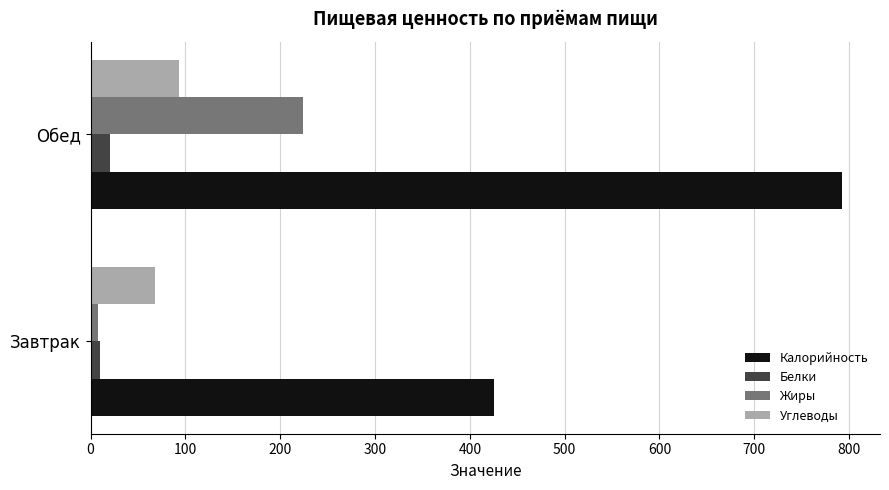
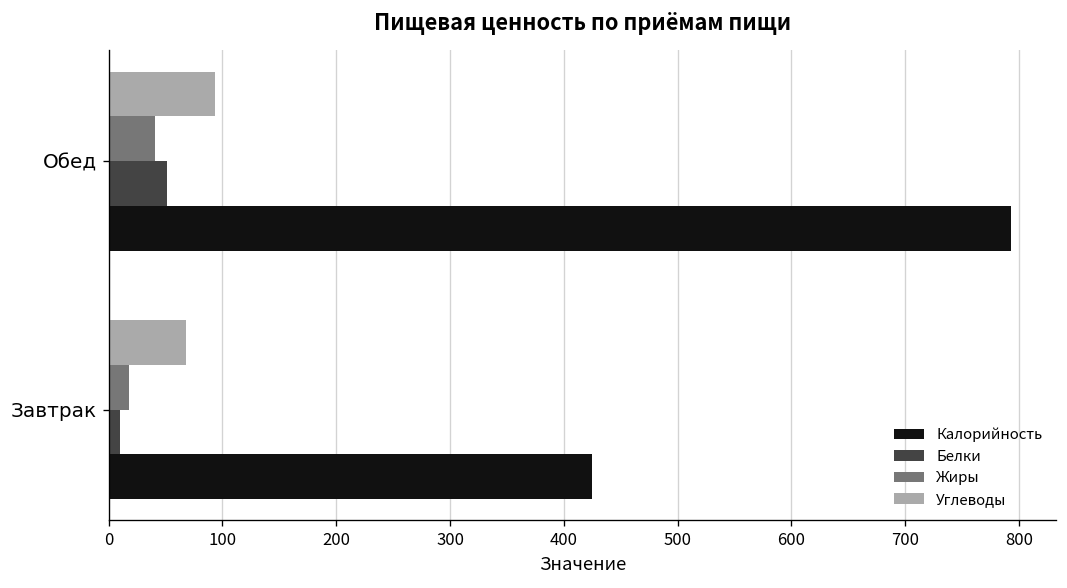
  {
    "Калорийность": {
      "Обед": 790,
      "Завтрак": 430
    },
    "Белки": {
-     "Обед": 20,
+     "Обед": 50,
      "Завтрак": 10
    },
    "Жиры": {
-     "Обед": 220,
-     "Завтрак": 10
+     "Обед": 40,
+     "Завтрак": 20
    },
    "Углеводы": {
      "Обед": 90,
      "Завтрак": 70
    }
  }
